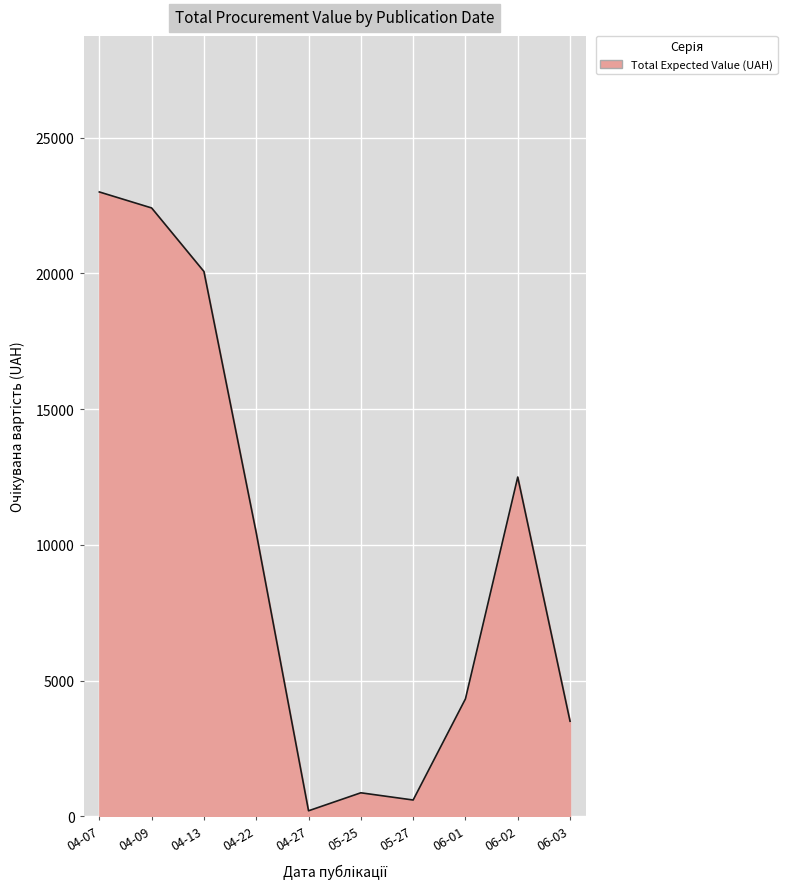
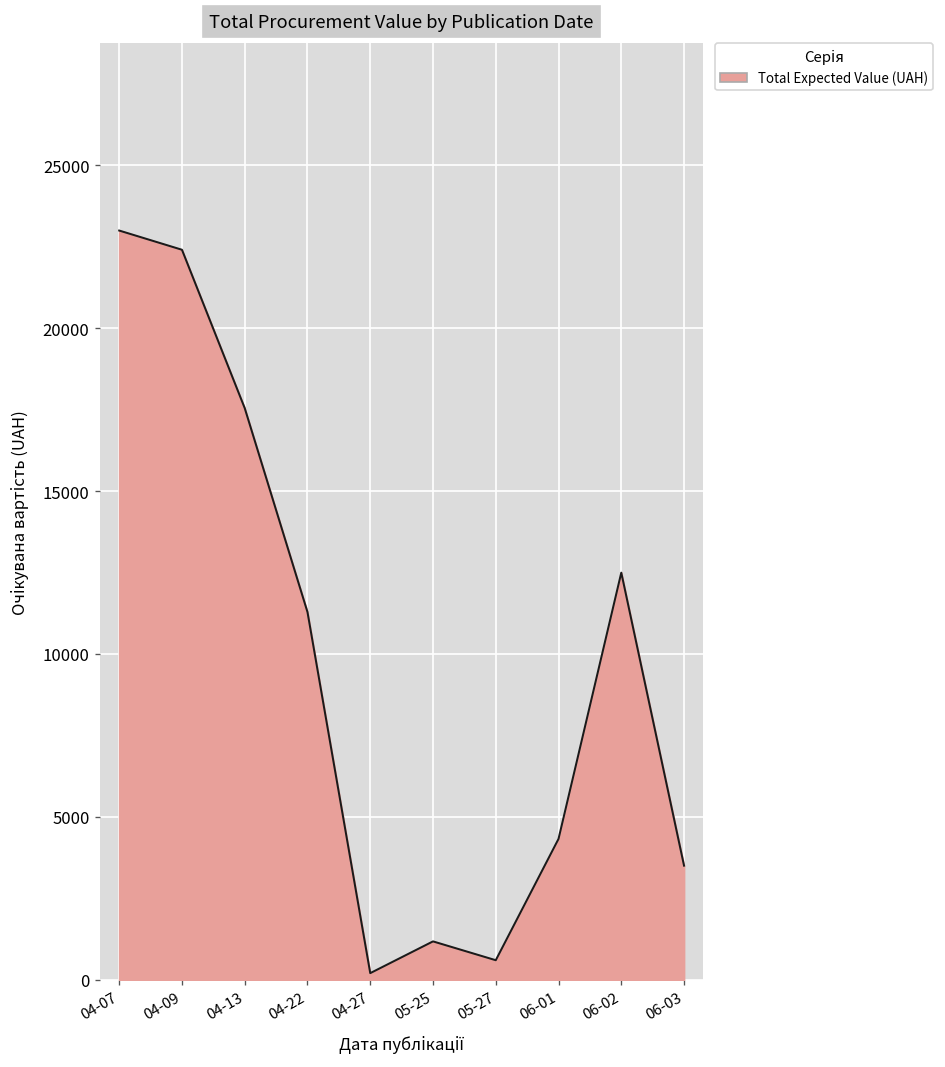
  {
    "04-07": 23000,
    "04-09": 22400,
-   "04-13": 20100,
-   "04-22": 10400,
+   "04-13": 17500,
+   "04-22": 11300,
    "04-27": 200,
-   "05-25": 900,
+   "05-25": 1200,
    "05-27": 600,
    "06-01": 4300,
    "06-02": 12500,
    "06-03": 3500
  }
